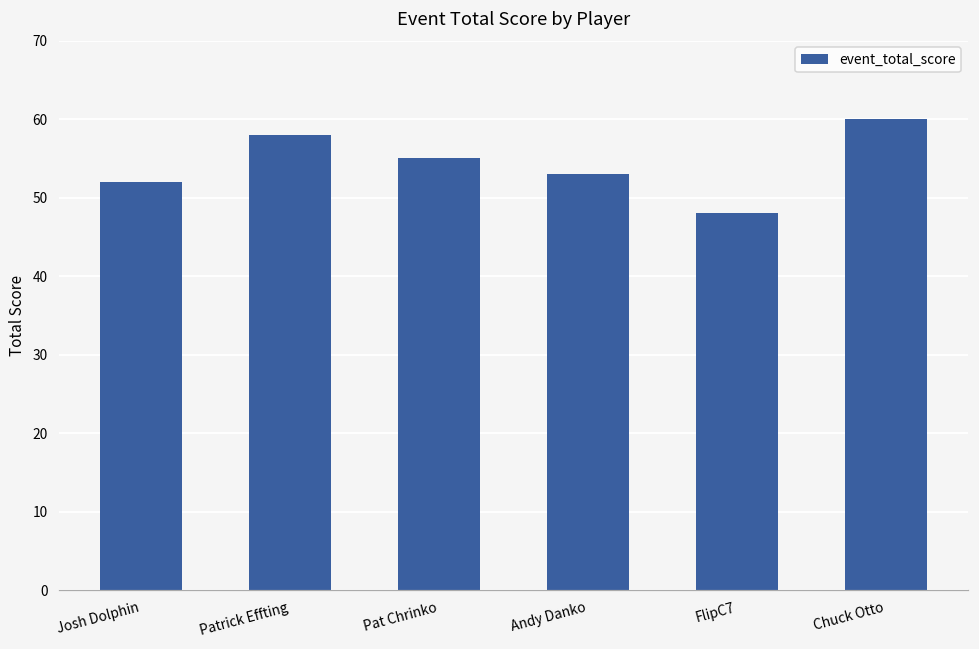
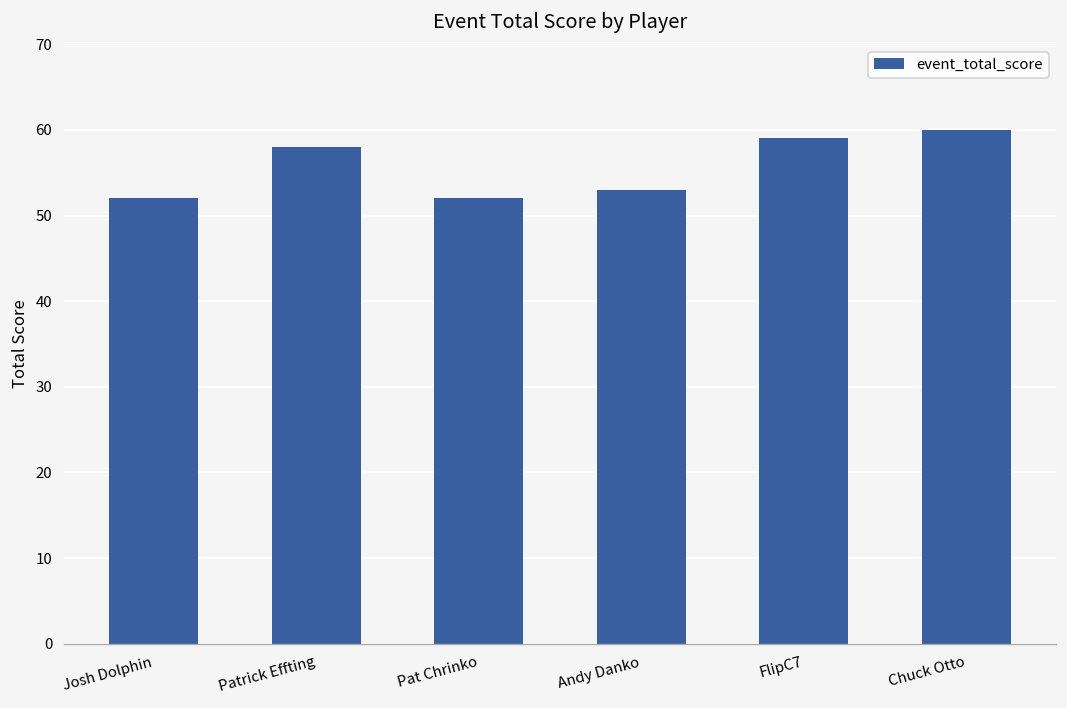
  {
    "Josh Dolphin": 52,
    "Patrick Effting": 58,
-   "Pat Chrinko": 55,
+   "Pat Chrinko": 52,
    "Andy Danko": 53,
-   "FlipC7": 48,
+   "FlipC7": 59,
    "Chuck Otto": 60
  }
